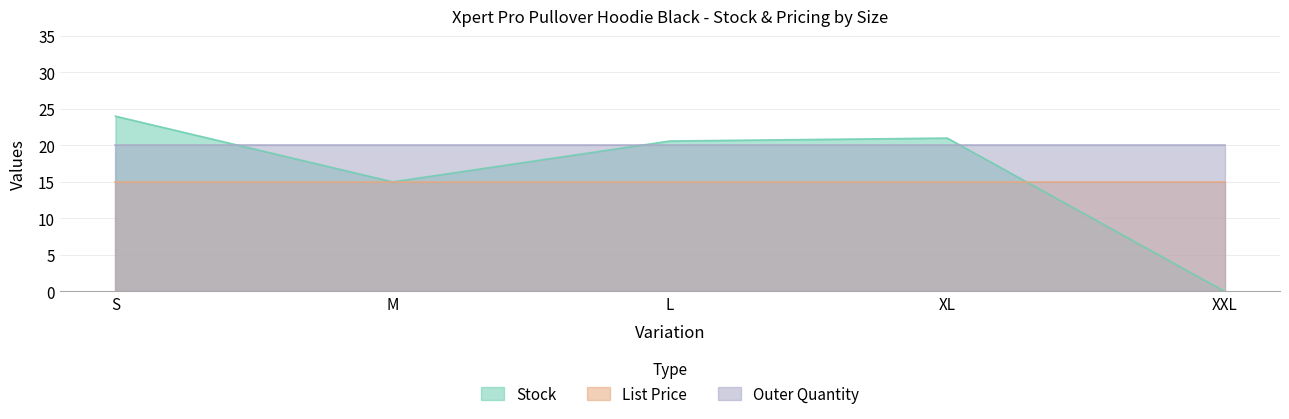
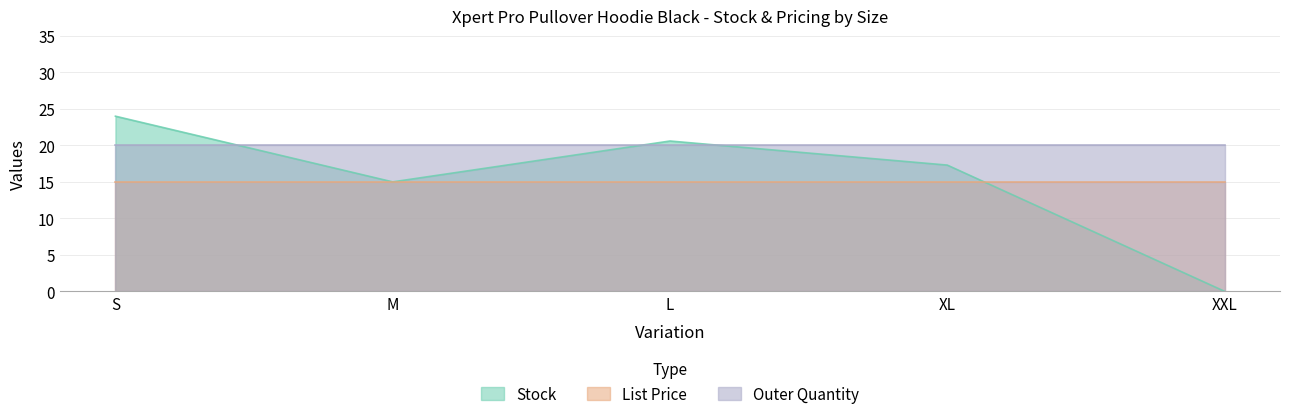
  {
    "Stock": {
      "S": 24,
      "L": 21,
-     "XL": 21,
+     "XL": 17,
      "XXL": 0
    },
    "List Price": {
      "S": 15,
      "L": 15,
      "XL": 15,
      "XXL": 15
    },
    "Outer Quantity": {
      "S": 20,
      "M": 20,
      "L": 20,
      "XL": 20,
      "XXL": 20
    }
  }
